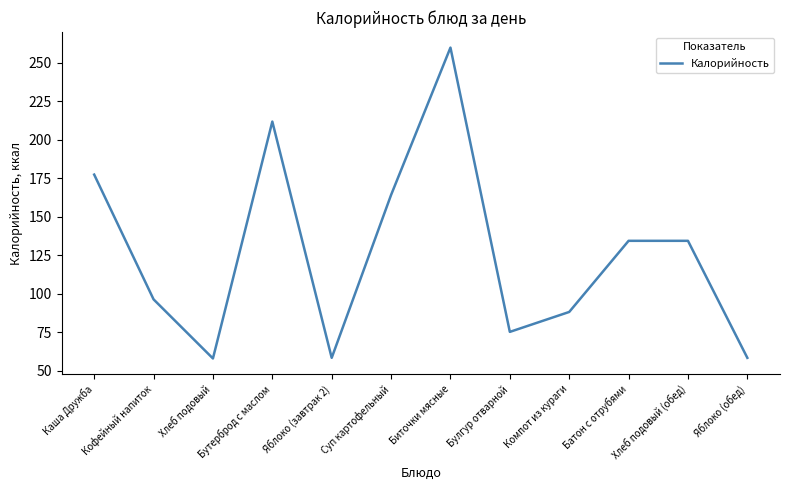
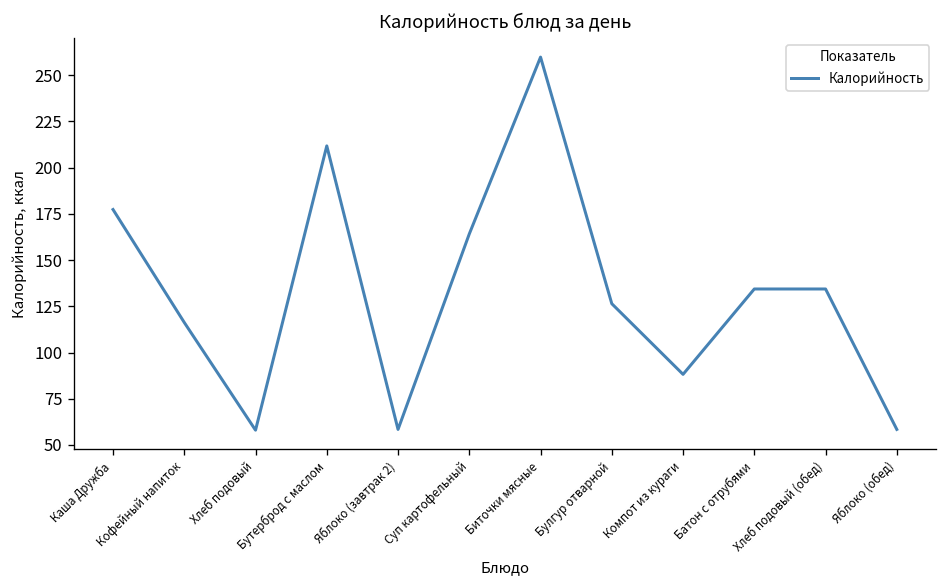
  {
    "Каша Дружба": 177,
-   "Кофейный напиток": 96,
+   "Кофейный напиток": 116,
    "Хлеб подовый": 58,
    "Бутерброд с маслом": 212,
    "Яблоко (завтрак 2)": 58,
    "Суп картофельный": 164,
    "Биточки мясные": 260,
-   "Булгур отварной": 75,
+   "Булгур отварной": 126,
    "Компот из кураги": 88,
    "Батон с отрубями": 134,
    "Хлеб подовый (обед)": 134,
    "Яблоко (обед)": 58
  }
